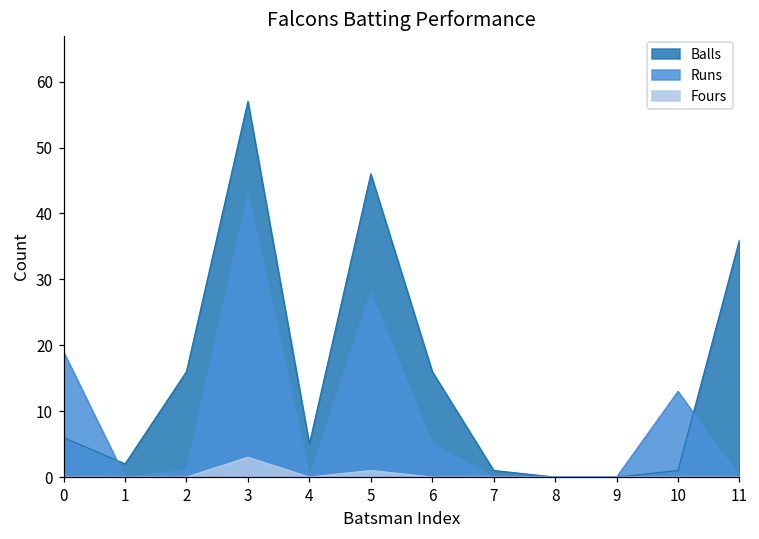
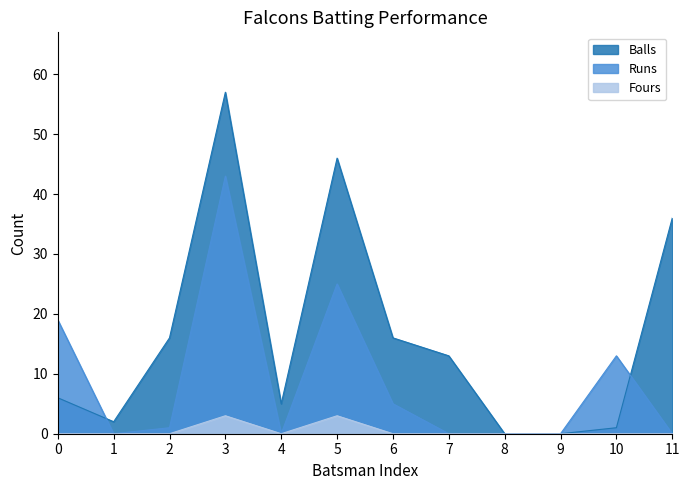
  {
    "Balls": {
      "0": 6,
      "1": 2,
      "2": 16,
      "3": 57,
      "4": 5,
      "5": 46,
      "6": 16,
-     "7": 1,
+     "7": 13,
      "10": 1,
      "11": 36
    },
    "Runs": {
      "0": 19,
      "2": 1,
      "3": 43,
-     "5": 28,
+     "5": 25,
      "6": 5,
      "10": 13
    },
    "Fours": {
      "0": 0,
      "2": 0,
      "3": 3,
-     "5": 1,
+     "5": 3,
      "6": 0,
      "10": 0
    }
  }
